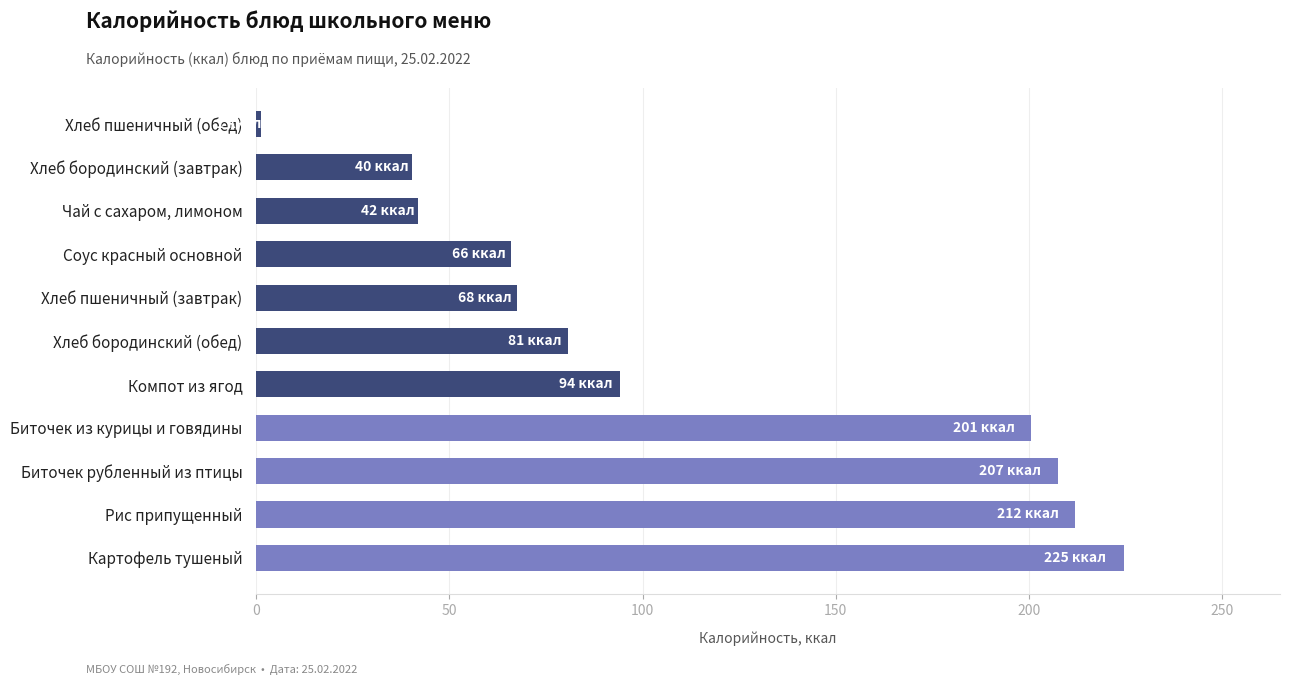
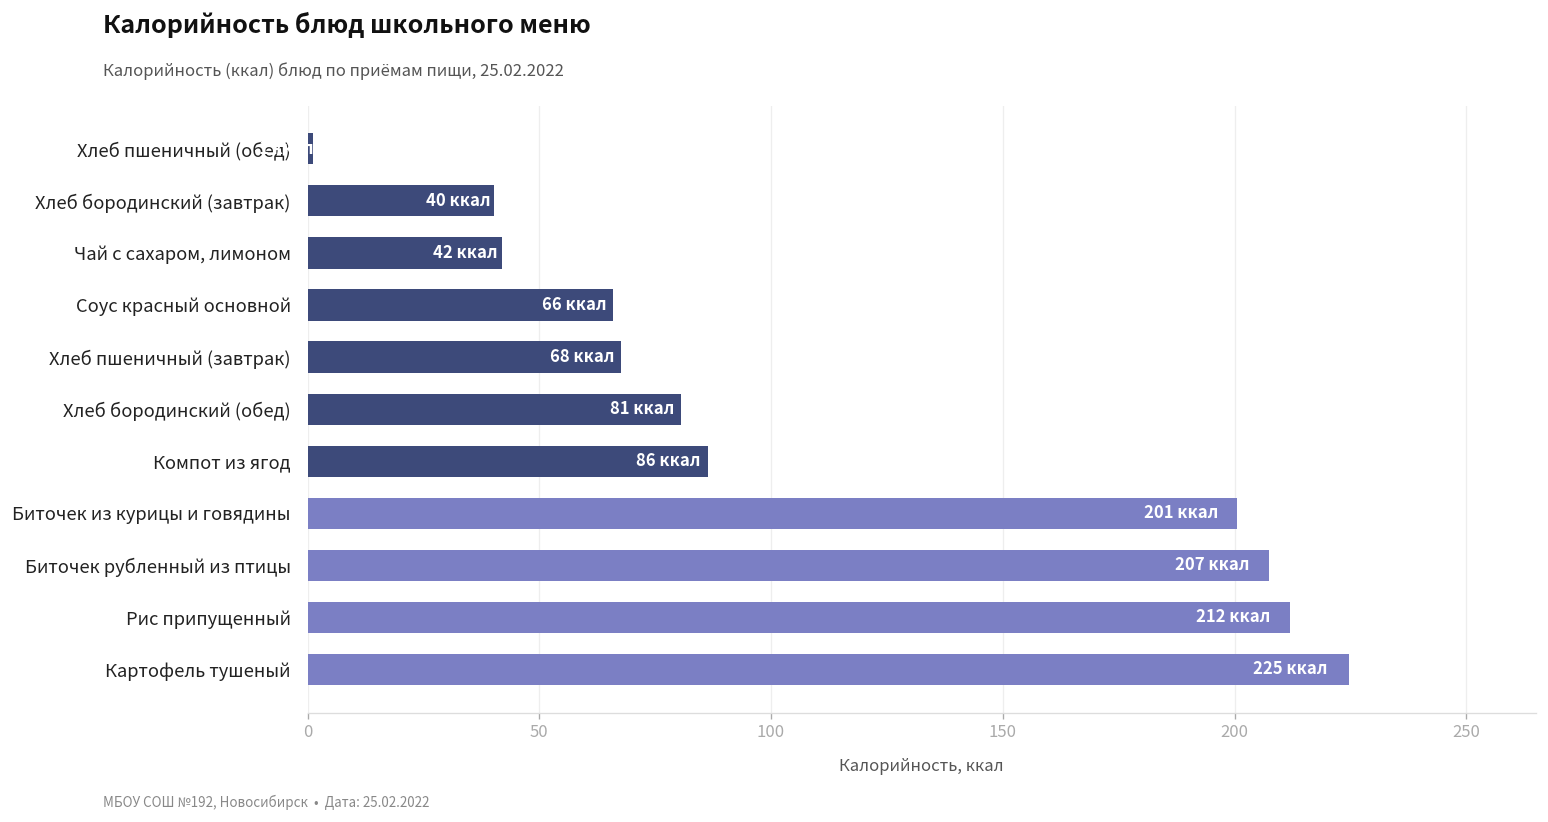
  {
    "Хлеб бородинский (завтрак)": 40,
    "Чай с сахаром, лимоном": 42,
    "Соус красный основной": 66,
    "Хлеб пшеничный (завтрак)": 68,
    "Хлеб бородинский (обед)": 81,
-   "Компот из ягод": 94,
+   "Компот из ягод": 86,
    "Биточек из курицы и говядины": 201,
    "Биточек рубленный из птицы": 207,
    "Рис припущенный": 212,
    "Картофель тушеный": 225
  }
